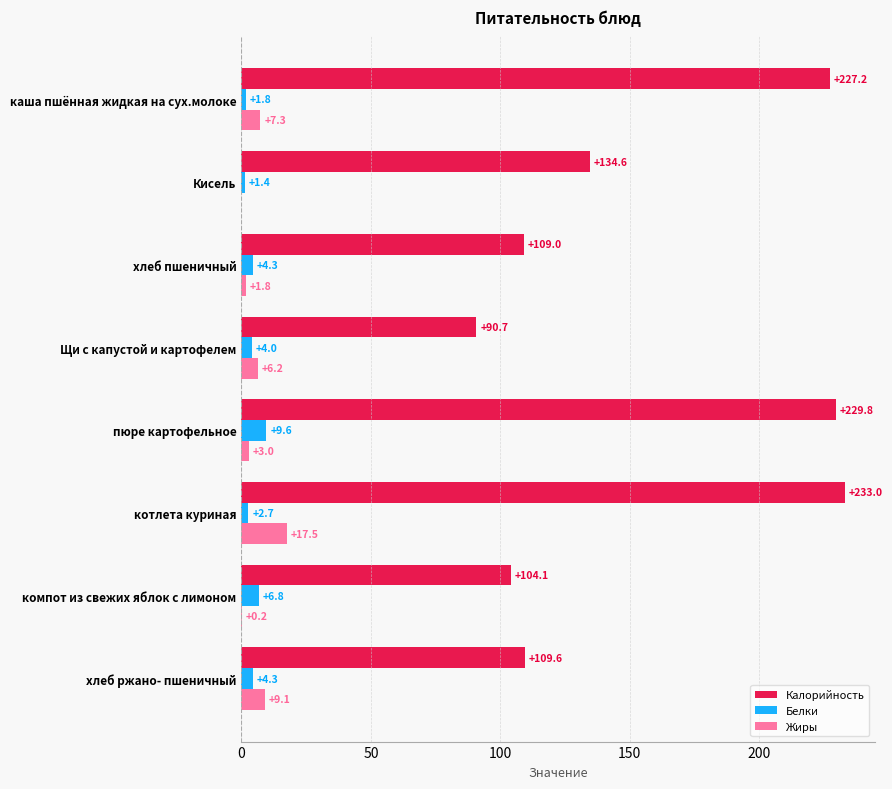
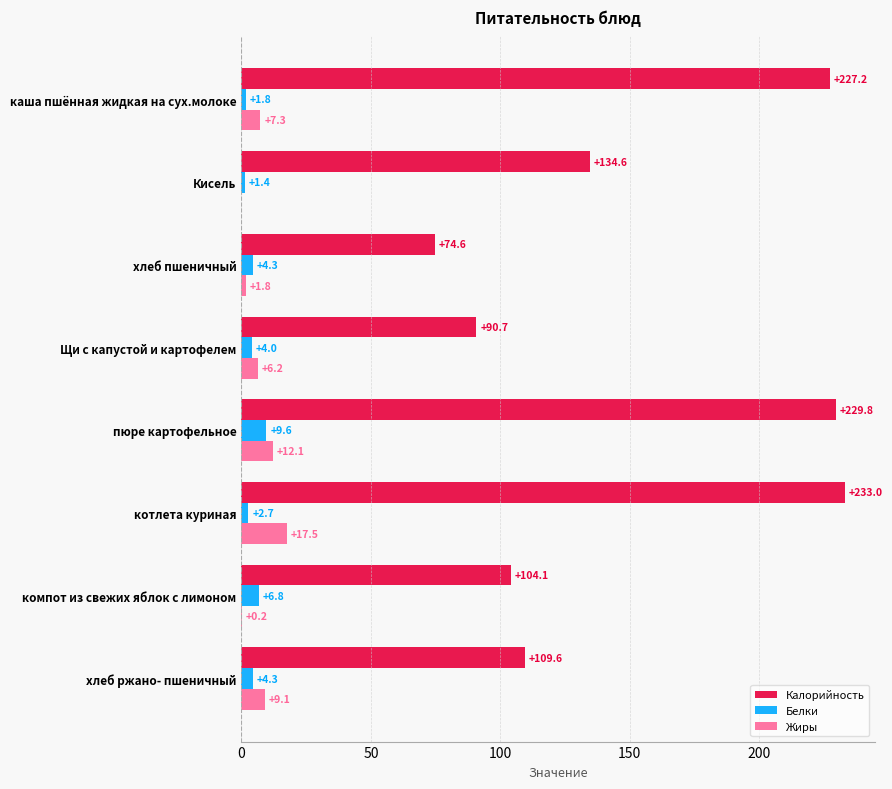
  {
    "Калорийность": {
      "каша пшённая жидкая на сух.молоке": "+227.2",
      "Кисель": "+134.6",
-     "хлеб пшеничный": "+109.0",
+     "хлеб пшеничный": "+74.6",
      "Щи с капустой и картофелем": "+90.7",
      "пюре картофельное": "+229.8",
      "котлета куриная": "+233.0",
      "компот из свежих яблок с лимоном": "+104.1",
      "хлеб ржано- пшеничный": "+109.6"
    },
    "Белки": {
      "каша пшённая жидкая на сух.молоке": "+1.8",
      "Кисель": "+1.4",
      "хлеб пшеничный": "+4.3",
      "Щи с капустой и картофелем": "+4.0",
      "пюре картофельное": "+9.6",
      "котлета куриная": "+2.7",
      "компот из свежих яблок с лимоном": "+6.8",
      "хлеб ржано- пшеничный": "+4.3"
    },
    "Жиры": {
      "каша пшённая жидкая на сух.молоке": "+7.3",
      "хлеб пшеничный": "+1.8",
      "Щи с капустой и картофелем": "+6.2",
-     "пюре картофельное": "+3.0",
+     "пюре картофельное": "+12.1",
      "котлета куриная": "+17.5",
      "компот из свежих яблок с лимоном": "+0.2",
      "хлеб ржано- пшеничный": "+9.1"
    }
  }
